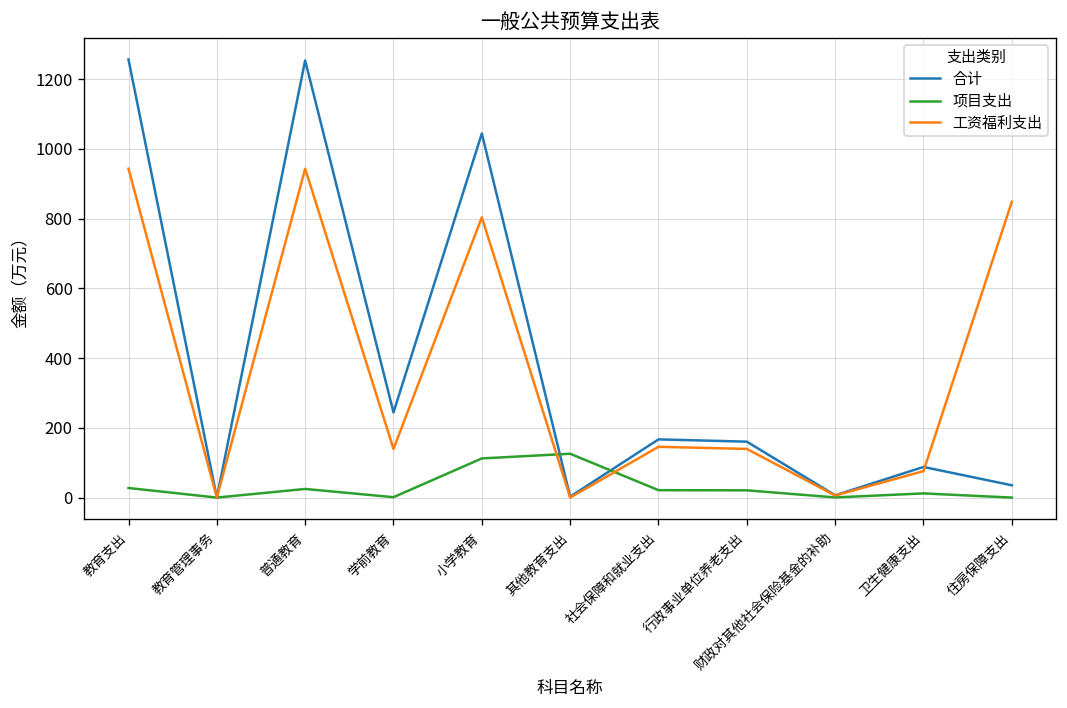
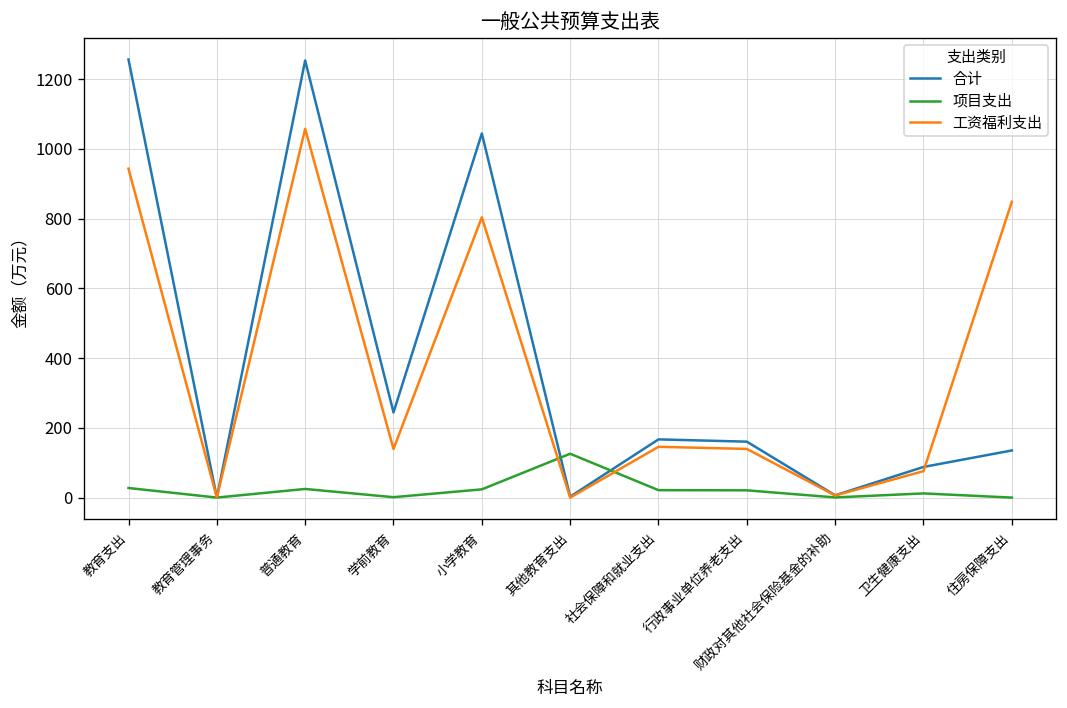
  {
    "合计": {
      "教育支出": 1260,
      "普通教育": 1250,
      "学前教育": 240,
      "小学教育": 1040,
      "社会保障和就业支出": 170,
      "行政事业单位养老支出": 160,
      "卫生健康支出": 90,
-     "住房保障支出": 40
+     "住房保障支出": 140
    },
    "项目支出": {
      "教育支出": 30,
      "普通教育": 20,
      "学前教育": 0,
-     "小学教育": 110,
+     "小学教育": 20,
      "其他教育支出": 130,
      "社会保障和就业支出": 20,
      "行政事业单位养老支出": 20,
      "卫生健康支出": 10,
      "住房保障支出": 0
    },
    "工资福利支出": {
      "教育支出": 940,
-     "普通教育": 940,
+     "普通教育": 1060,
      "学前教育": 140,
      "小学教育": 800,
      "社会保障和就业支出": 150,
      "行政事业单位养老支出": 140,
      "卫生健康支出": 80,
      "住房保障支出": 850
    }
  }
